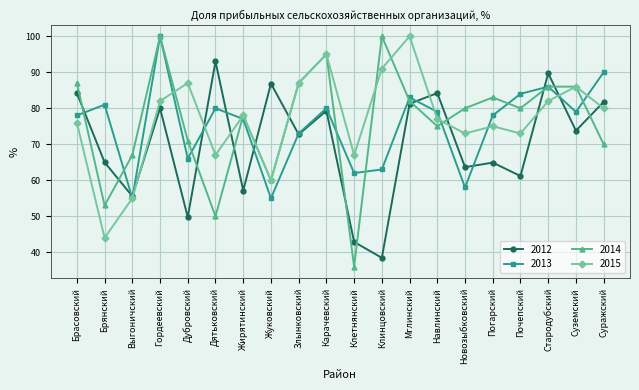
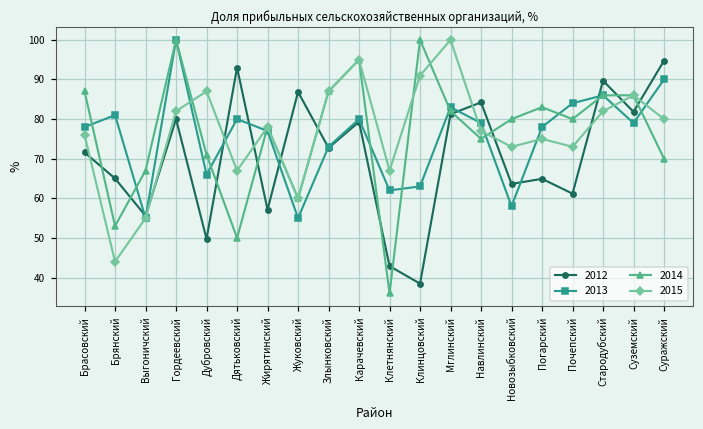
  {
    "2012": {
-     "Брасовский": 84,
+     "Брасовский": 72,
      "Брянский": 65,
      "Гордеевский": 80,
      "Дубровский": 50,
      "Дятьковский": 93,
      "Жирятинский": 57,
      "Жуковский": 87,
      "Клетнянский": 43,
      "Клинцовский": 38,
      "Мглинский": 81,
      "Навлинский": 84,
      "Новозыбковский": 64,
      "Погарский": 65,
      "Почепский": 61,
      "Стародубский": 90,
-     "Суземский": 74,
-     "Суражский": 82
+     "Суземский": 82,
+     "Суражский": 95
    }
  }
